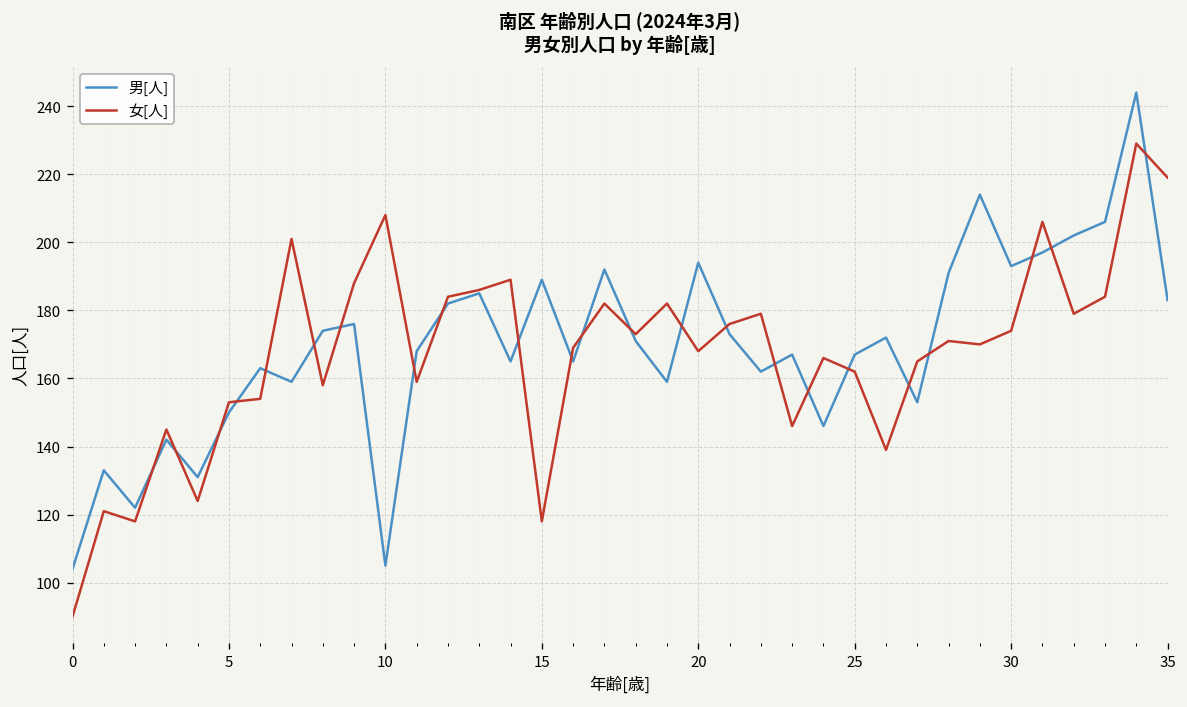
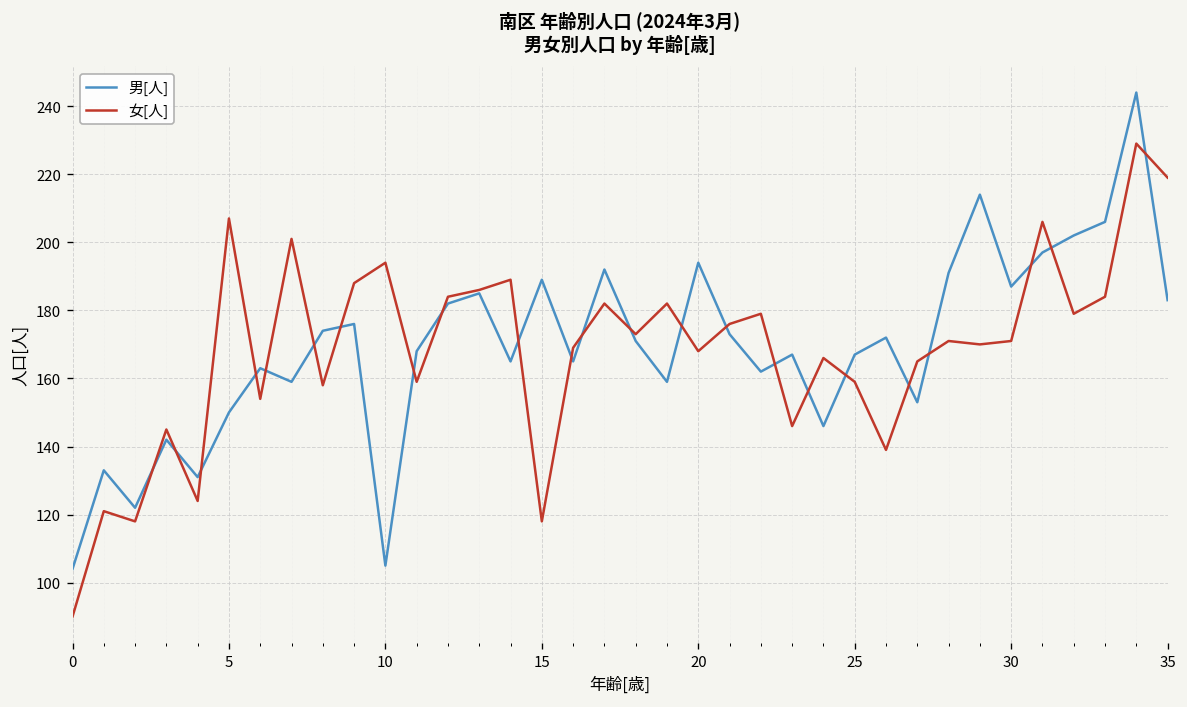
  {
    "男[人]": {
      "0": 104,
      "5": 150,
      "10": 105,
      "15": 189,
      "20": 194,
      "25": 167,
-     "30": 193,
+     "30": 187,
      "35": 183
    },
    "女[人]": {
      "0": 90,
-     "5": 153,
-     "10": 208,
+     "5": 207,
+     "10": 194,
      "15": 118,
      "20": 168,
-     "25": 162,
-     "30": 174,
+     "25": 159,
+     "30": 171,
      "35": 219
    }
  }
